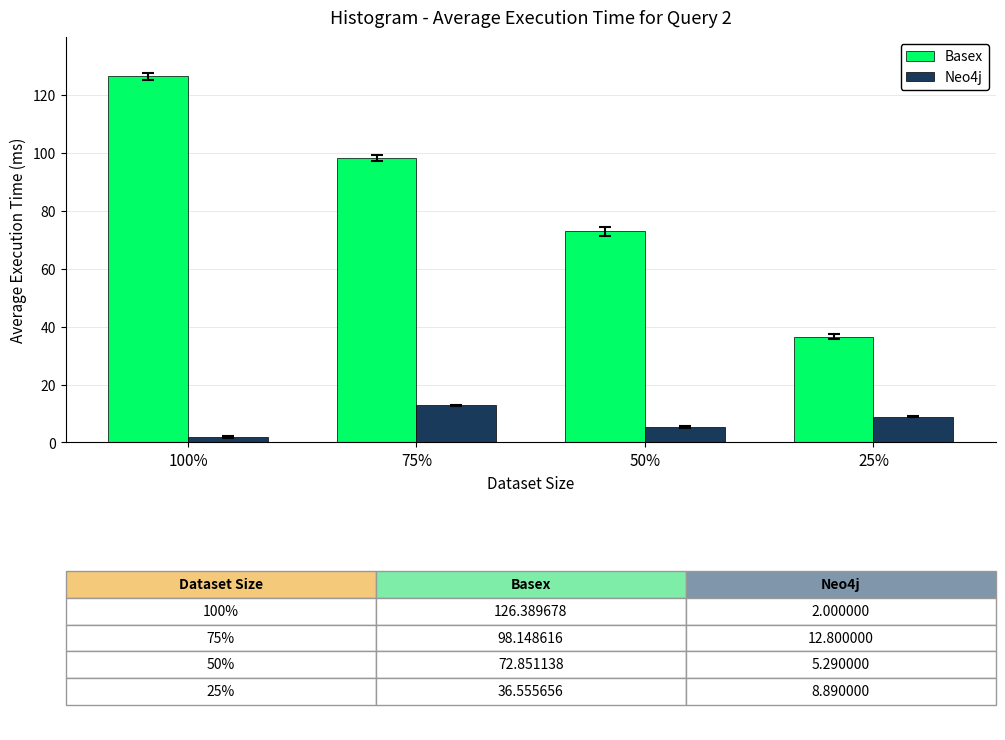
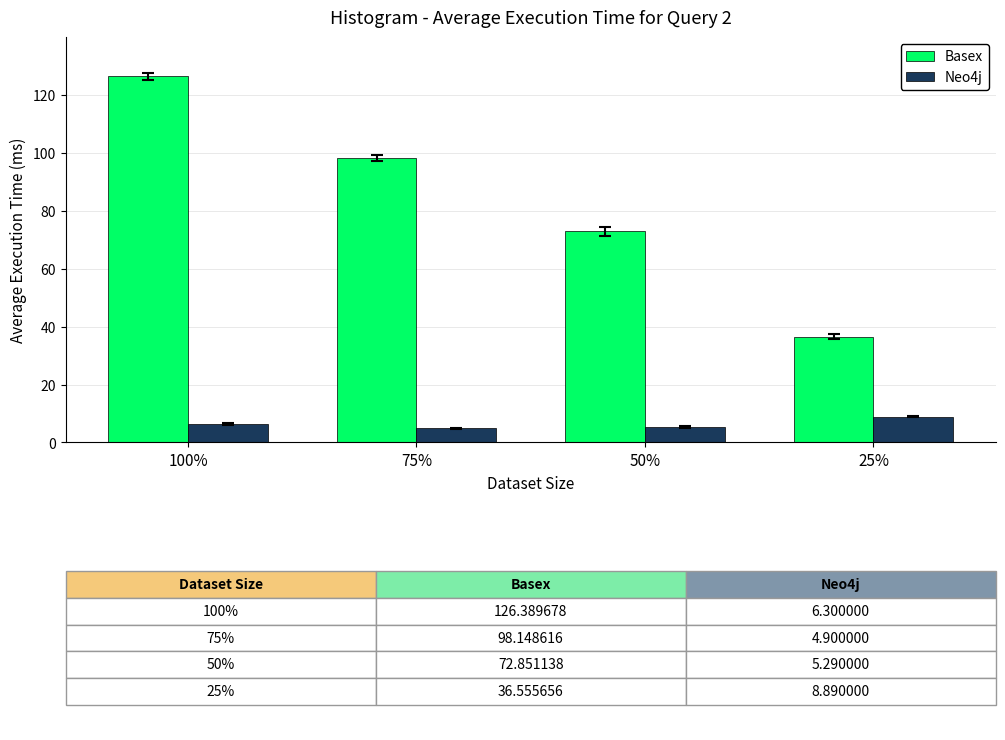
  {
    "Basex": {
      "100%": 126,
      "75%": 98,
      "50%": 73,
      "25%": 37
    },
    "Neo4j": {
-     "100%": 2.000000,
-     "75%": 12.800000
+     "100%": 6.300000,
+     "75%": 4.900000
    }
  }
